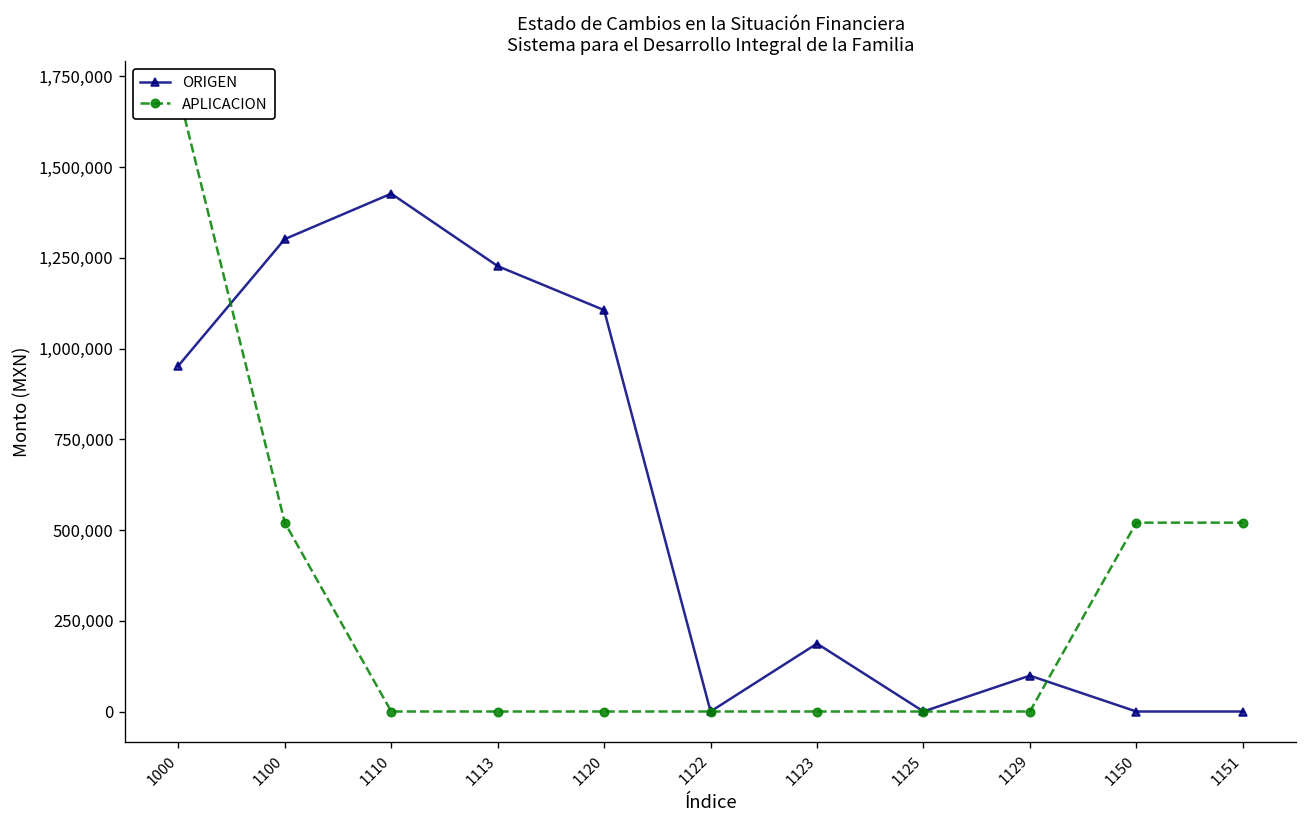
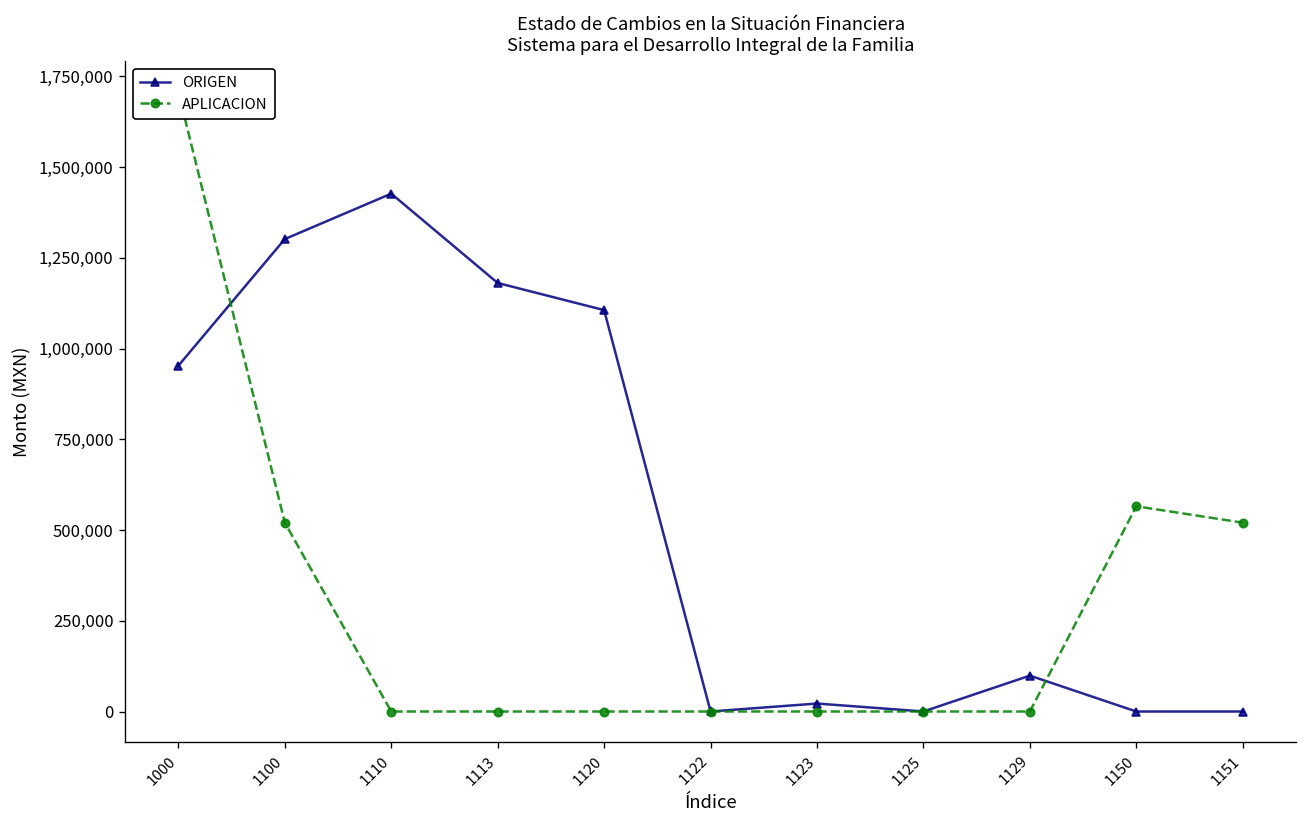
  {
    "ORIGEN": {
      "1000": "950,000",
      "1100": "1,300,000",
      "1110": "1,430,000",
-     "1113": "1,230,000",
+     "1113": "1,180,000",
      "1120": "1,110,000",
-     "1123": "190,000",
+     "1123": "20,000",
      "1129": "100,000",
      "1150": "0",
      "1151": "0"
    },
    "APLICACION": {
      "1100": "520,000",
      "1110": "0",
      "1113": "0",
      "1120": "0",
      "1123": "0",
      "1129": "0",
-     "1150": "520,000",
+     "1150": "570,000",
      "1151": "520,000"
    }
  }
